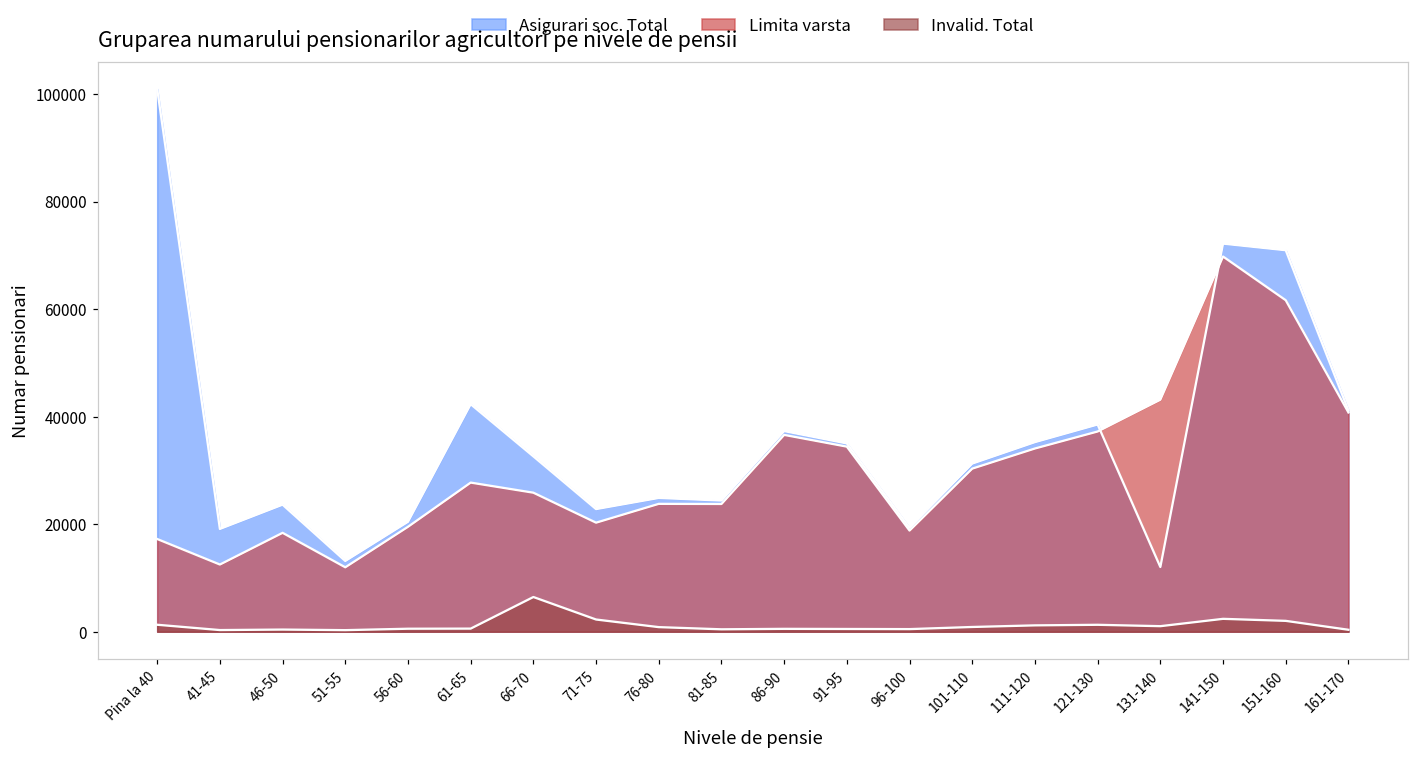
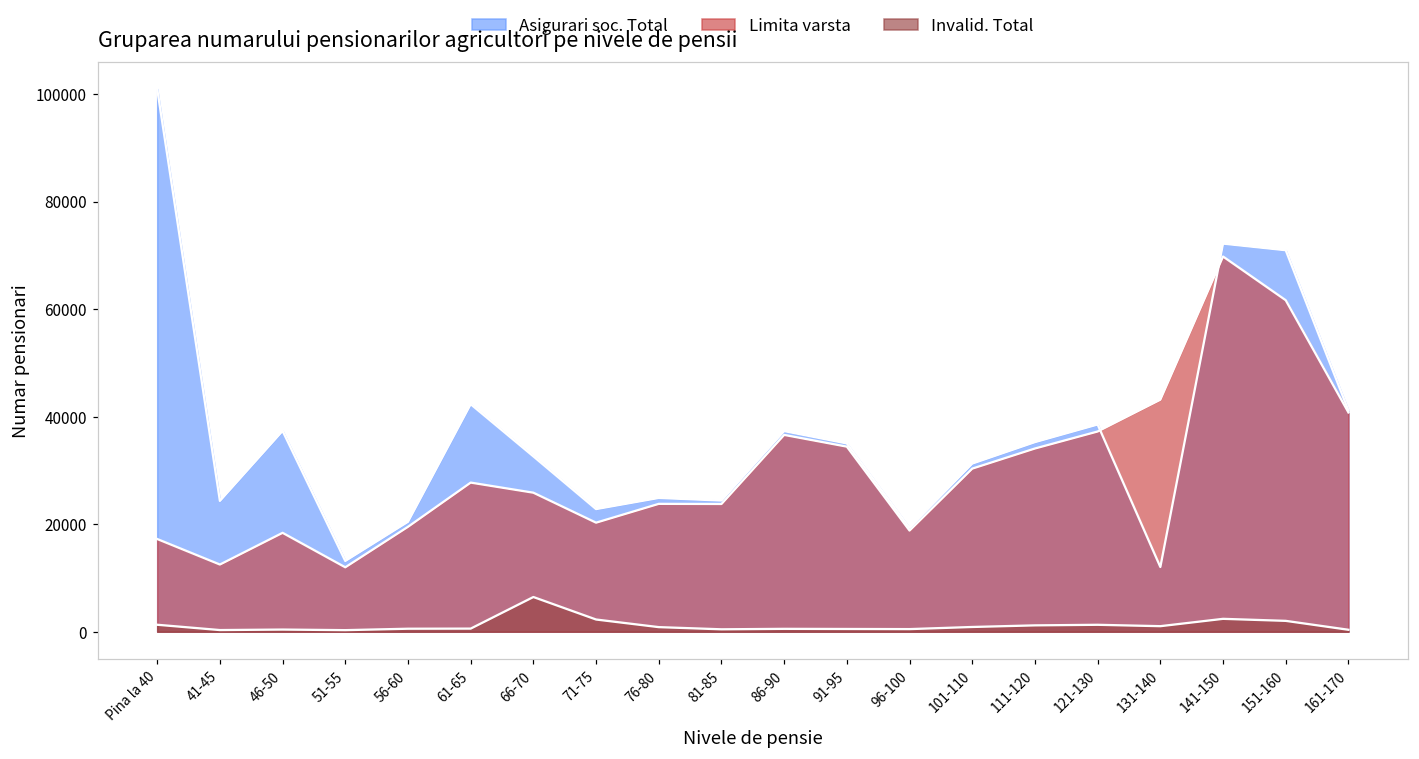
  {
    "Asigurari soc. Total": {
      "Pina la 40": 101000,
-     "41-45": 19000,
-     "46-50": 24000,
+     "41-45": 24000,
+     "46-50": 37000,
      "51-55": 13000,
      "56-60": 20000,
      "61-65": 42000,
      "66-70": 33000,
      "71-75": 23000,
      "76-80": 25000,
      "81-85": 24000,
      "86-90": 37000,
      "91-95": 35000,
      "101-110": 31000,
      "111-120": 35000,
      "121-130": 39000,
      "131-140": 12000,
      "141-150": 72000,
      "151-160": 71000
    }
  }
